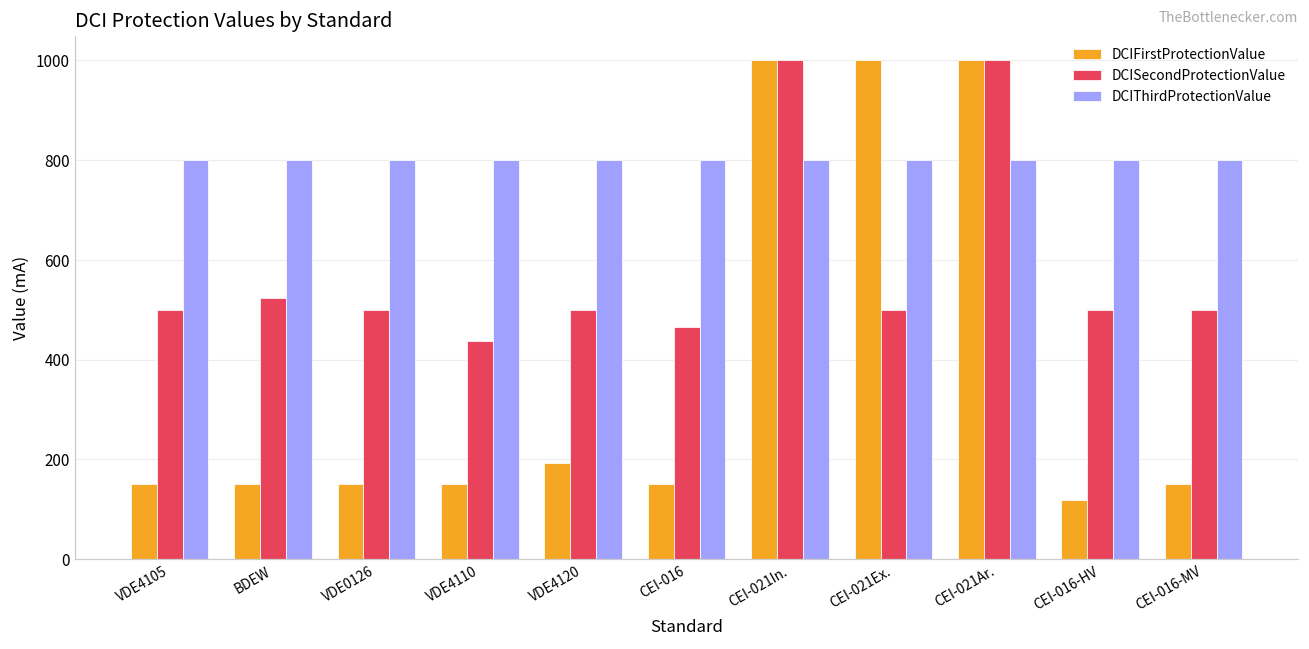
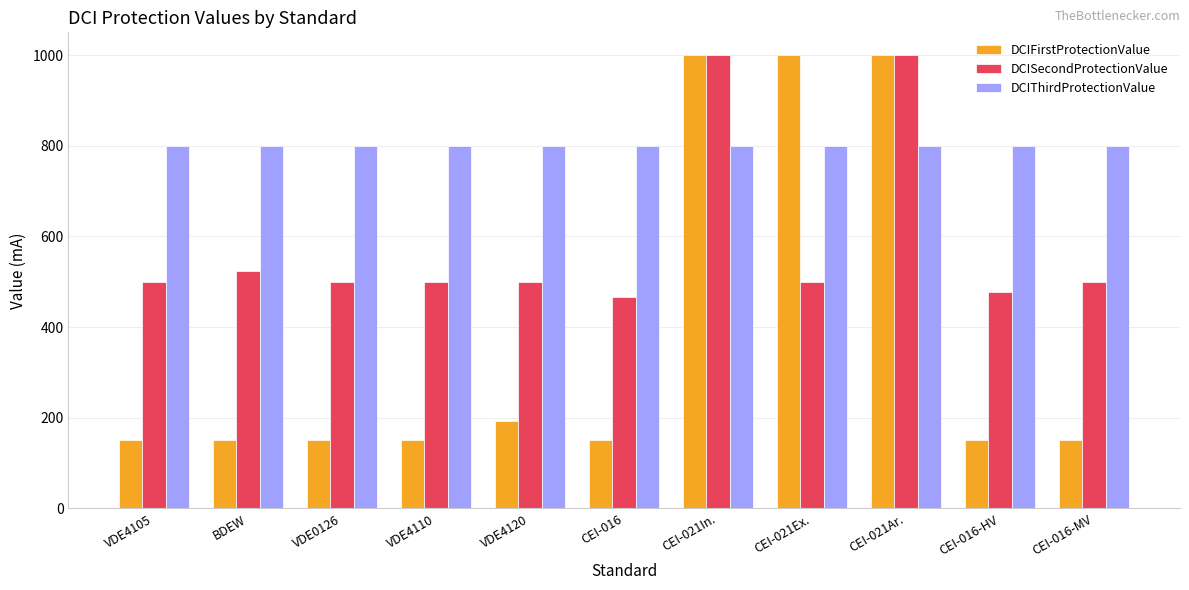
  {
    "DCIFirstProtectionValue": {
      "VDE4105": 150,
      "BDEW": 150,
      "VDE0126": 150,
      "VDE4110": 150,
      "VDE4120": 190,
      "CEI-016": 150,
      "CEI-021In.": 1000,
      "CEI-021Ex.": 1000,
      "CEI-021Ar.": 1000,
-     "CEI-016-HV": 120,
+     "CEI-016-HV": 150,
      "CEI-016-MV": 150
    },
    "DCISecondProtectionValue": {
      "VDE4105": 500,
      "BDEW": 520,
      "VDE0126": 500,
-     "VDE4110": 440,
+     "VDE4110": 500,
      "VDE4120": 500,
      "CEI-016": 470,
      "CEI-021In.": 1000,
      "CEI-021Ex.": 500,
      "CEI-021Ar.": 1000,
-     "CEI-016-HV": 500,
+     "CEI-016-HV": 480,
      "CEI-016-MV": 500
    },
    "DCIThirdProtectionValue": {
      "VDE4105": 800,
      "BDEW": 800,
      "VDE0126": 800,
      "VDE4110": 800,
      "VDE4120": 800,
      "CEI-016": 800,
      "CEI-021In.": 800,
      "CEI-021Ex.": 800,
      "CEI-021Ar.": 800,
      "CEI-016-HV": 800,
      "CEI-016-MV": 800
    }
  }
